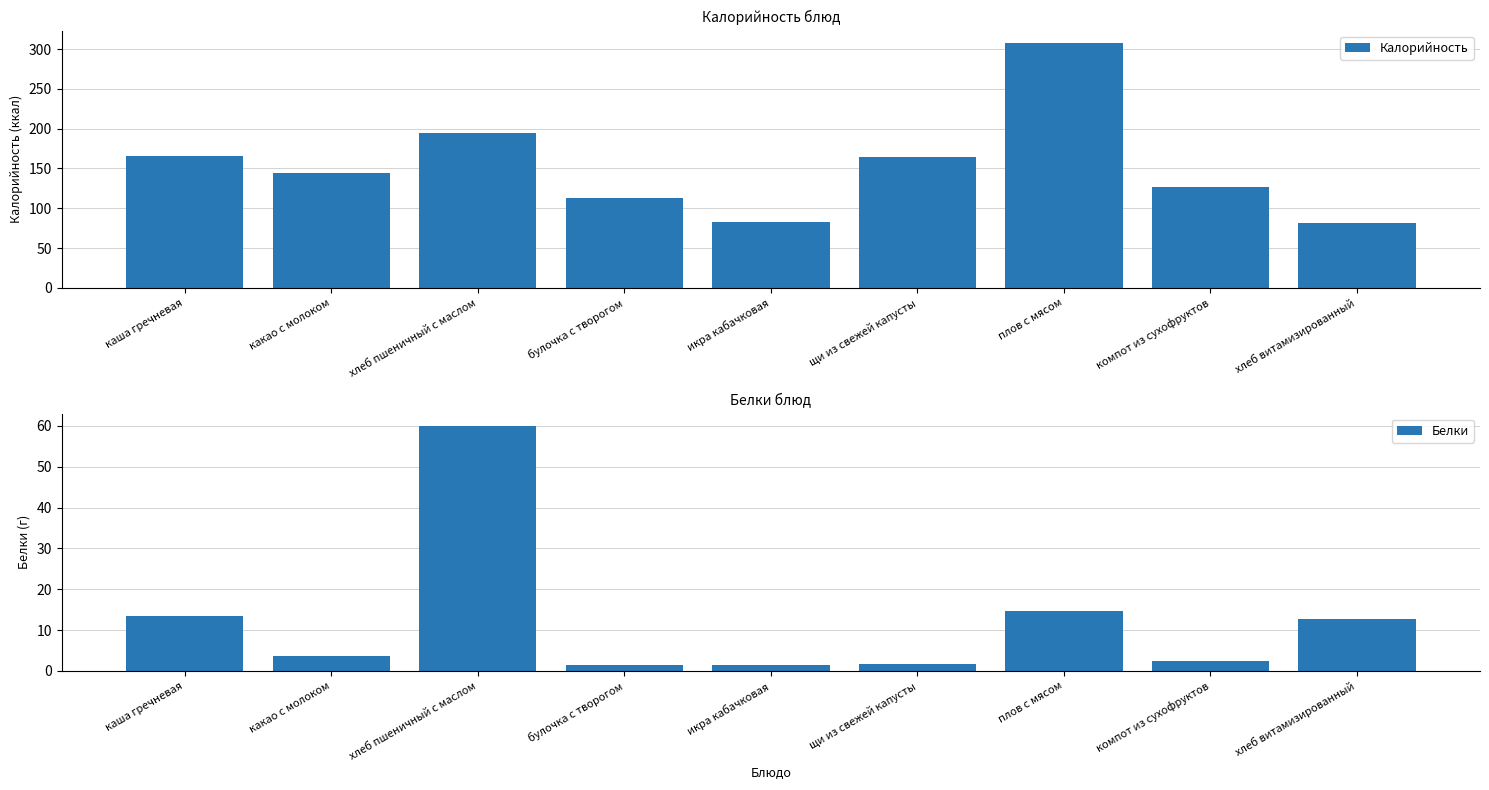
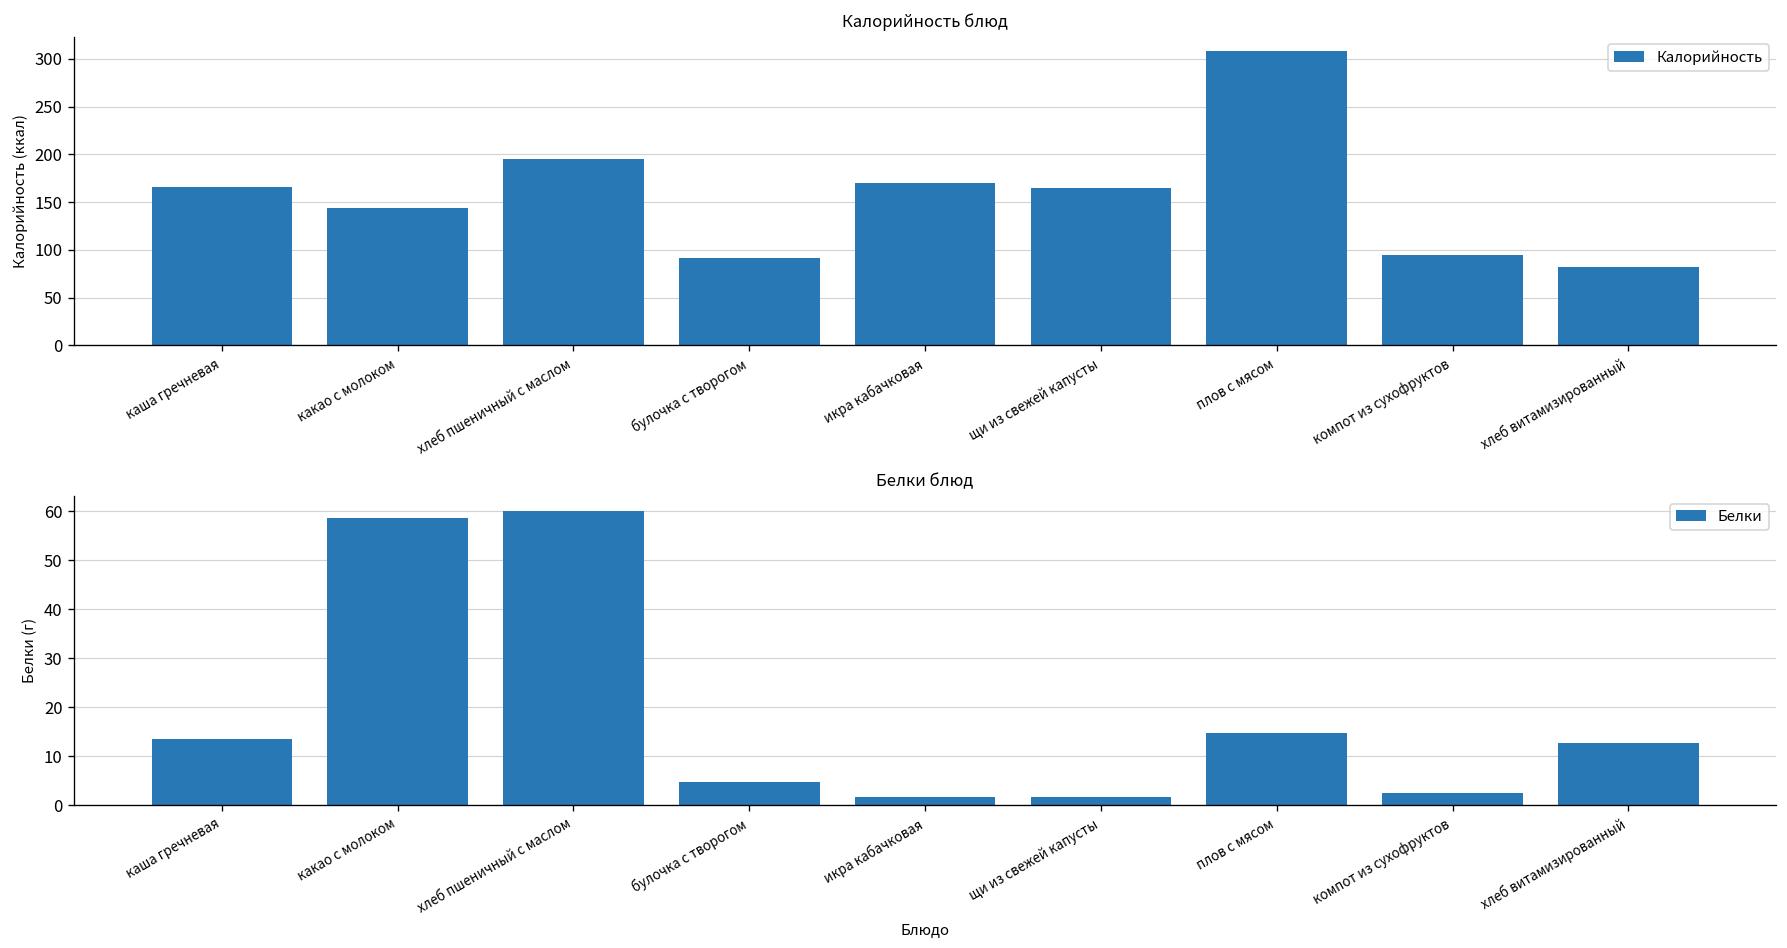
  {
    "Калорийность блюд": {
      "каша гречневая": 170,
      "какао с молоком": 140,
      "хлеб пшеничный с маслом": 200,
-     "булочка с творогом": 110,
-     "икра кабачковая": 80,
+     "булочка с творогом": 90,
+     "икра кабачковая": 170,
      "щи из свежей капусты": 170,
      "плов с мясом": 310,
-     "компот из сухофруктов": 130,
+     "компот из сухофруктов": 90,
      "хлеб витамизированный": 80
    },
    "Белки блюд": {
      "каша гречневая": 13,
-     "какао с молоком": 4,
+     "какао с молоком": 59,
      "хлеб пшеничный с маслом": 60,
-     "булочка с творогом": 1,
+     "булочка с творогом": 5,
      "икра кабачковая": 2,
      "щи из свежей капусты": 2,
      "плов с мясом": 15,
      "компот из сухофруктов": 2,
      "хлеб витамизированный": 13
    }
  }
